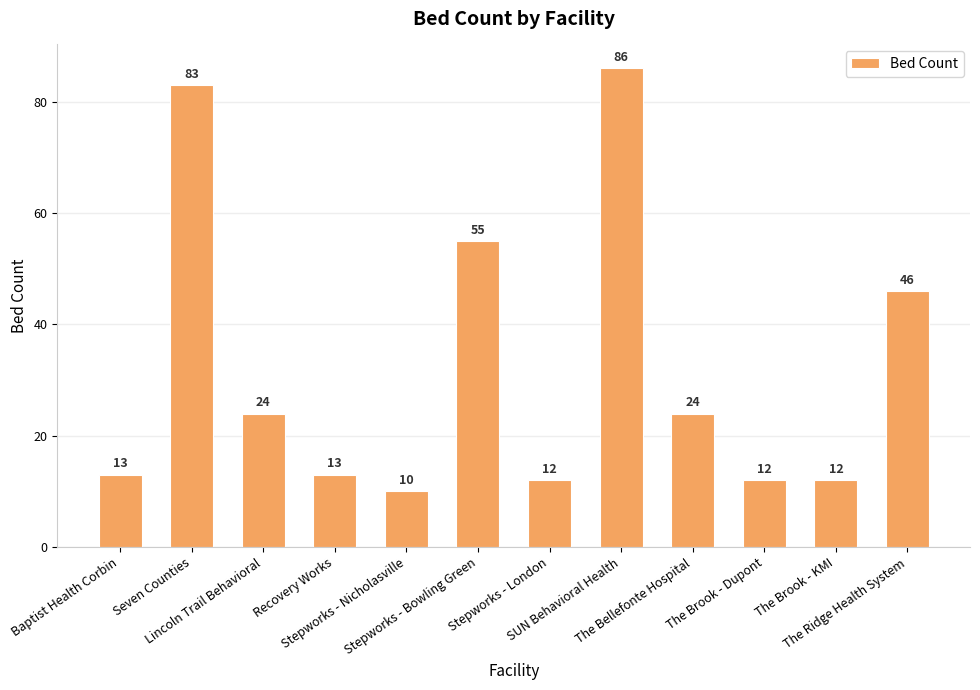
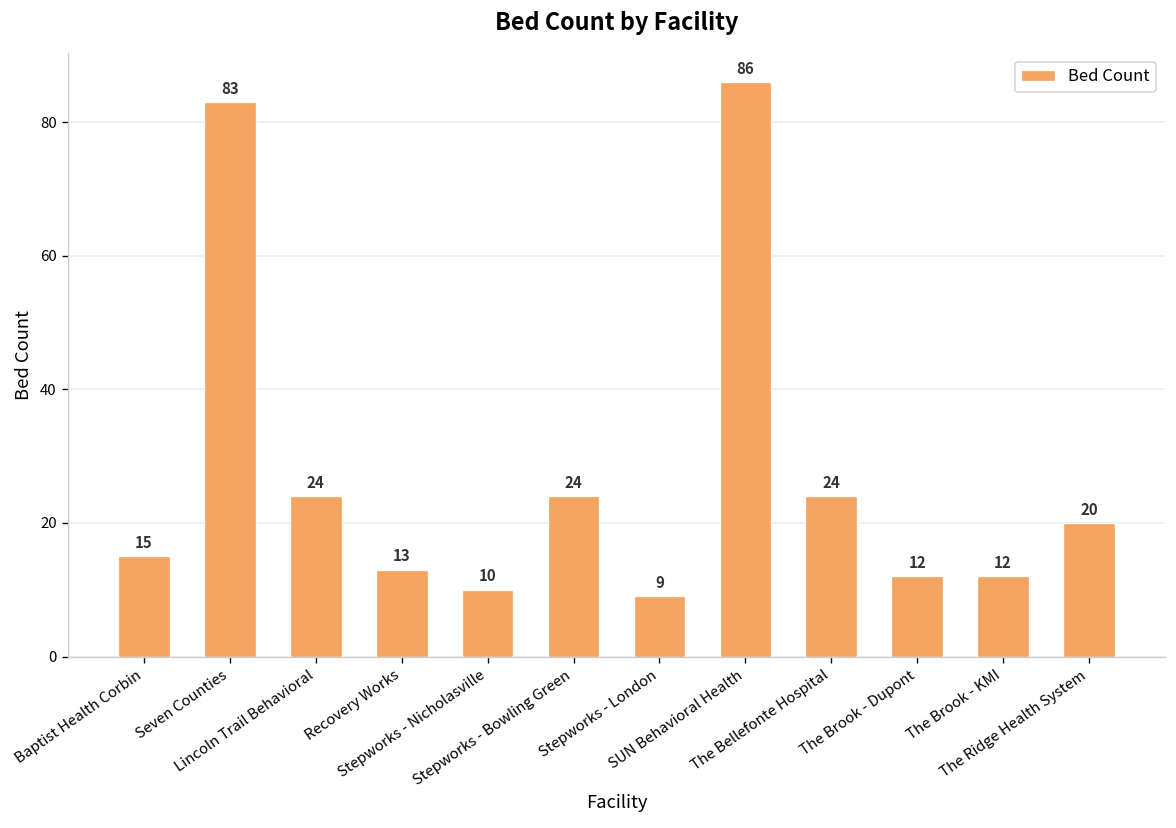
  {
-   "Baptist Health Corbin": 13,
+   "Baptist Health Corbin": 15,
    "Seven Counties": 83,
    "Lincoln Trail Behavioral": 24,
    "Recovery Works": 13,
    "Stepworks - Nicholasville": 10,
-   "Stepworks - Bowling Green": 55,
-   "Stepworks - London": 12,
+   "Stepworks - Bowling Green": 24,
+   "Stepworks - London": 9,
    "SUN Behavioral Health": 86,
    "The Bellefonte Hospital": 24,
    "The Brook - Dupont": 12,
    "The Brook - KMI": 12,
-   "The Ridge Health System": 46
+   "The Ridge Health System": 20
  }
